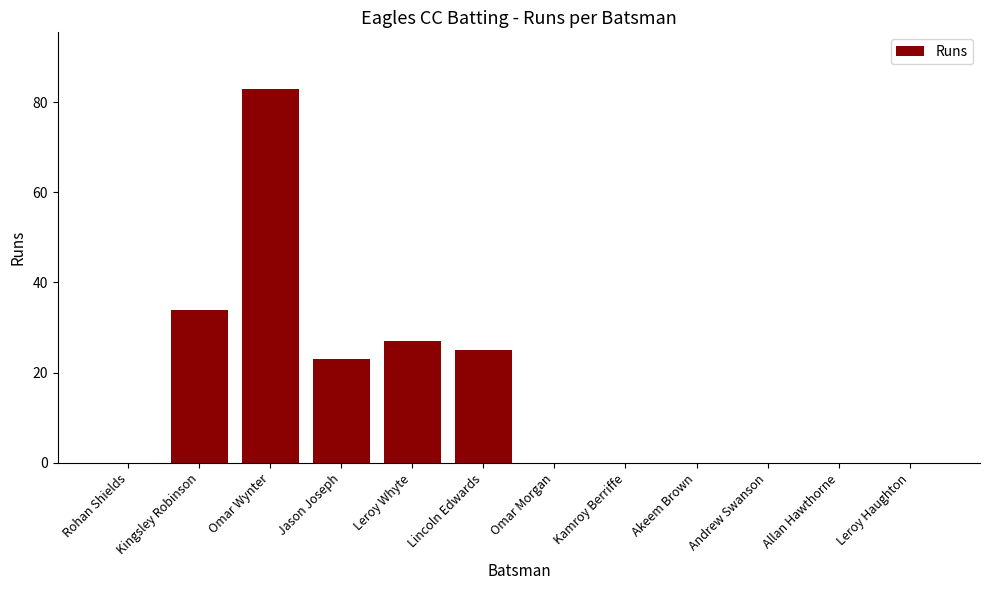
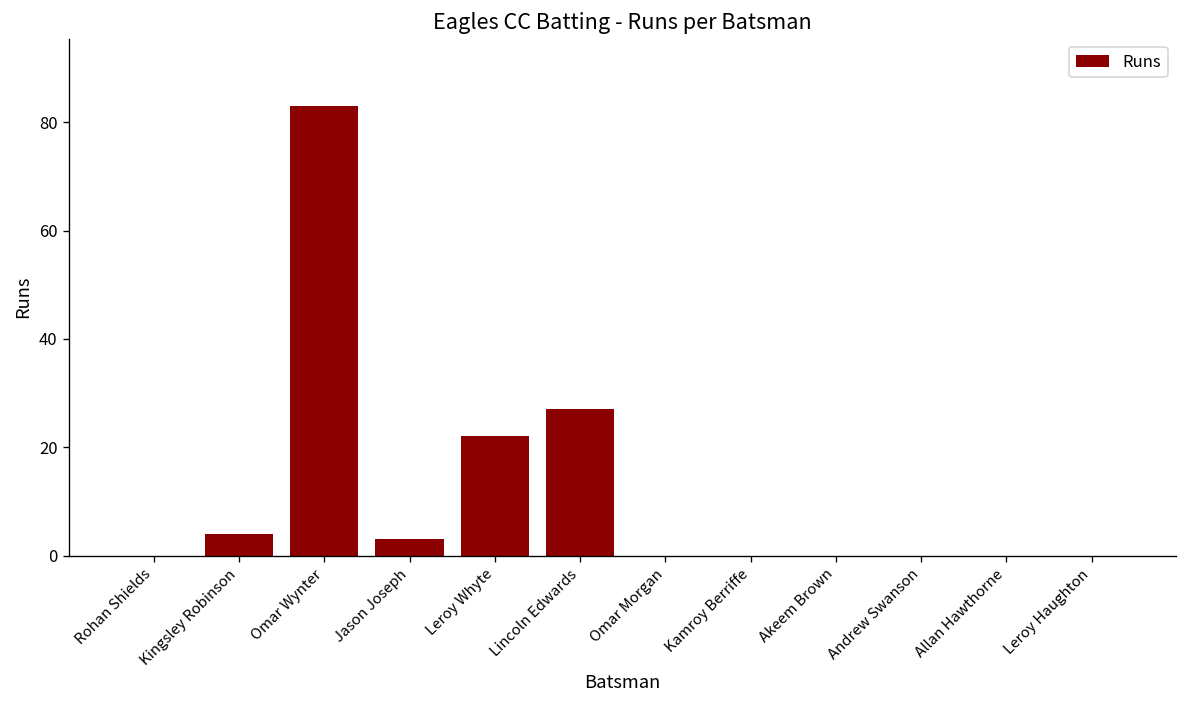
  {
    "Rohan Shields": 0,
-   "Kingsley Robinson": 34,
+   "Kingsley Robinson": 4,
    "Omar Wynter": 83,
-   "Jason Joseph": 23,
-   "Leroy Whyte": 27,
-   "Lincoln Edwards": 25,
+   "Jason Joseph": 3,
+   "Leroy Whyte": 22,
+   "Lincoln Edwards": 27,
    "Omar Morgan": 0,
    "Kamroy Berriffe": 0,
    "Akeem Brown": 0,
    "Andrew Swanson": 0,
    "Allan Hawthorne": 0,
    "Leroy Haughton": 0
  }
